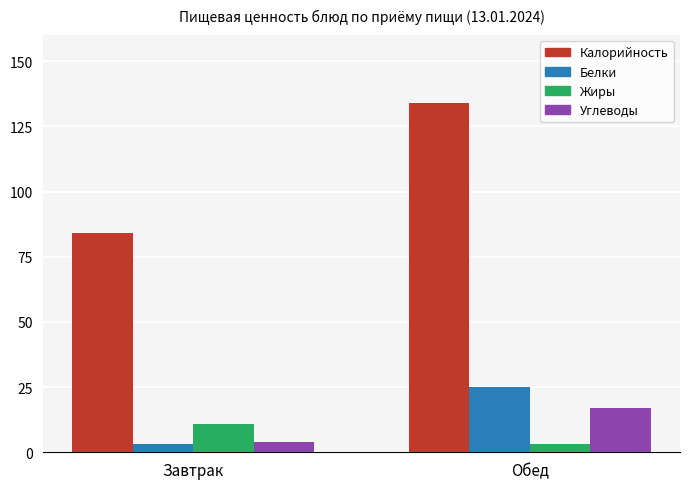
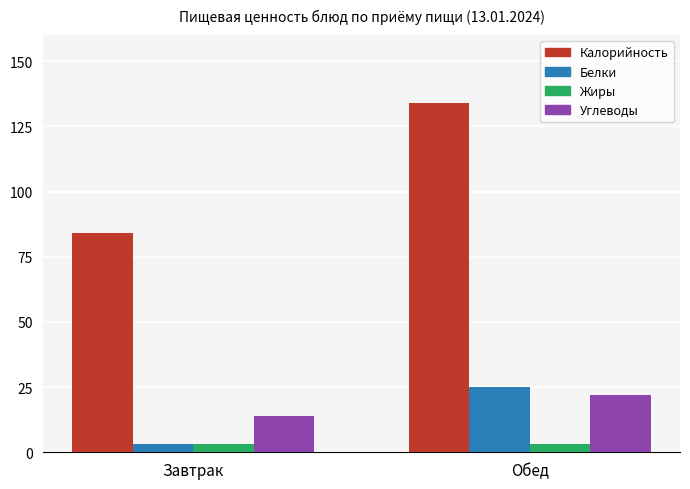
  {
    "Калорийность": {
      "Завтрак": 84,
      "Обед": 134
    },
    "Белки": {
      "Завтрак": 3,
      "Обед": 25
    },
    "Жиры": {
-     "Завтрак": 11,
+     "Завтрак": 3,
      "Обед": 3
    },
    "Углеводы": {
-     "Завтрак": 4,
-     "Обед": 17
+     "Завтрак": 14,
+     "Обед": 22
    }
  }
